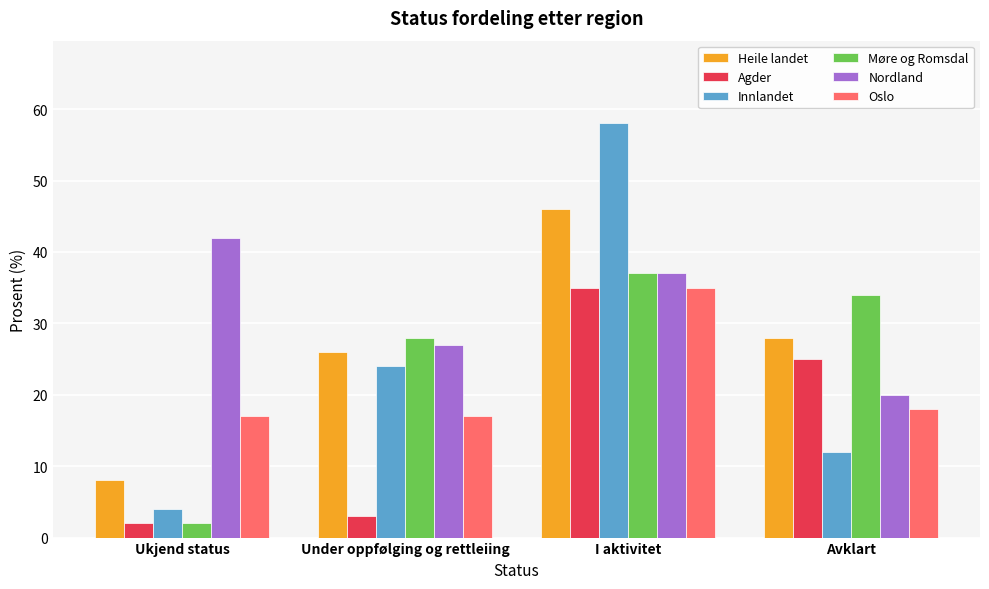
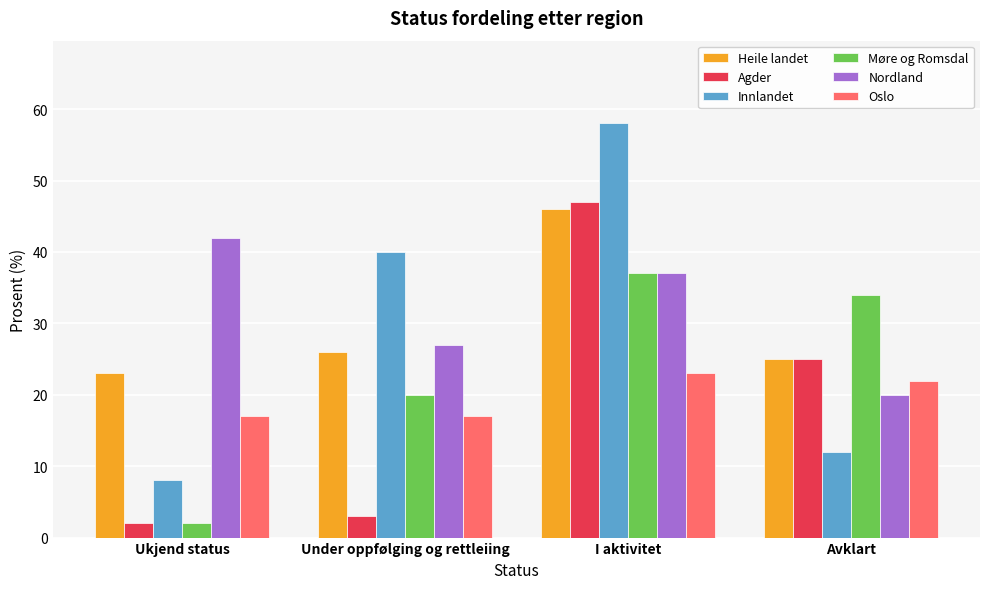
  {
    "Heile landet": {
-     "Ukjend status": 8,
+     "Ukjend status": 23,
      "Under oppfølging og rettleiing": 26,
      "I aktivitet": 46,
-     "Avklart": 28
+     "Avklart": 25
    },
    "Agder": {
      "Ukjend status": 2,
      "Under oppfølging og rettleiing": 3,
-     "I aktivitet": 35,
+     "I aktivitet": 47,
      "Avklart": 25
    },
    "Innlandet": {
-     "Ukjend status": 4,
-     "Under oppfølging og rettleiing": 24,
+     "Ukjend status": 8,
+     "Under oppfølging og rettleiing": 40,
      "I aktivitet": 58,
      "Avklart": 12
    },
    "Møre og Romsdal": {
      "Ukjend status": 2,
-     "Under oppfølging og rettleiing": 28,
+     "Under oppfølging og rettleiing": 20,
      "I aktivitet": 37,
      "Avklart": 34
    },
    "Nordland": {
      "Ukjend status": 42,
      "Under oppfølging og rettleiing": 27,
      "I aktivitet": 37,
      "Avklart": 20
    },
    "Oslo": {
      "Ukjend status": 17,
      "Under oppfølging og rettleiing": 17,
-     "I aktivitet": 35,
-     "Avklart": 18
+     "I aktivitet": 23,
+     "Avklart": 22
    }
  }
